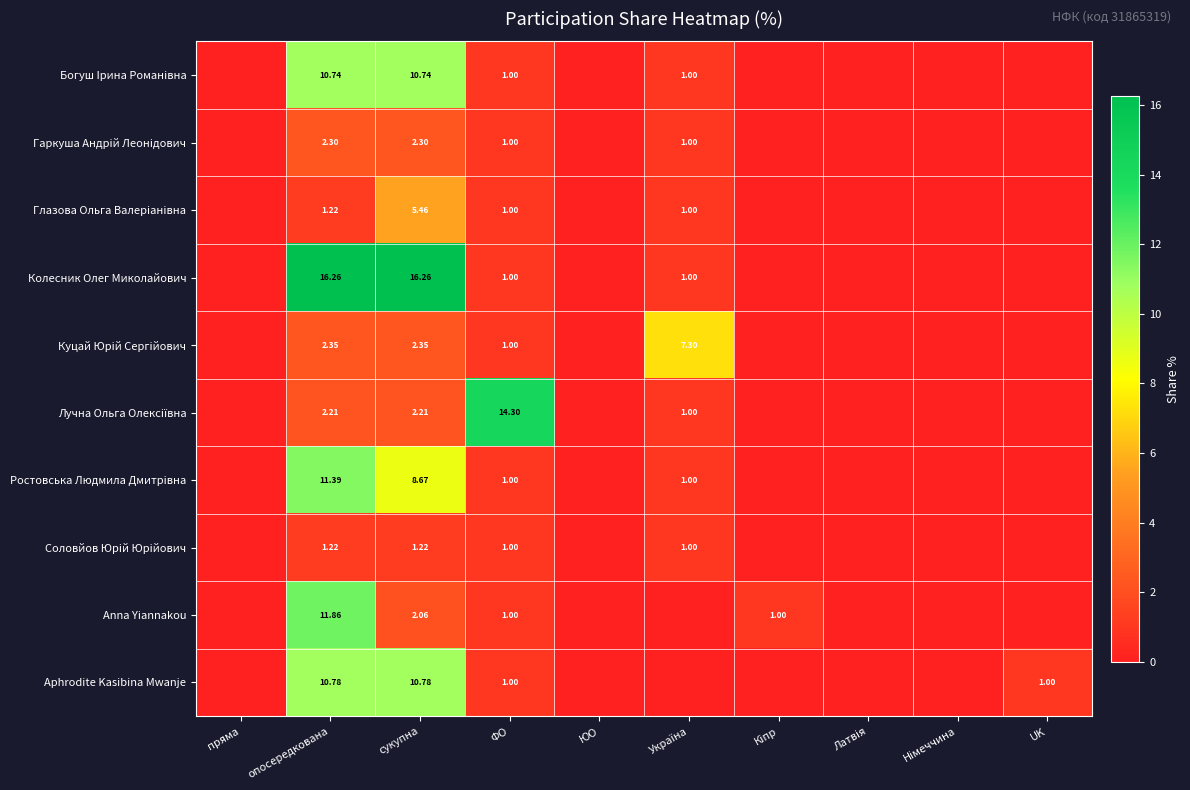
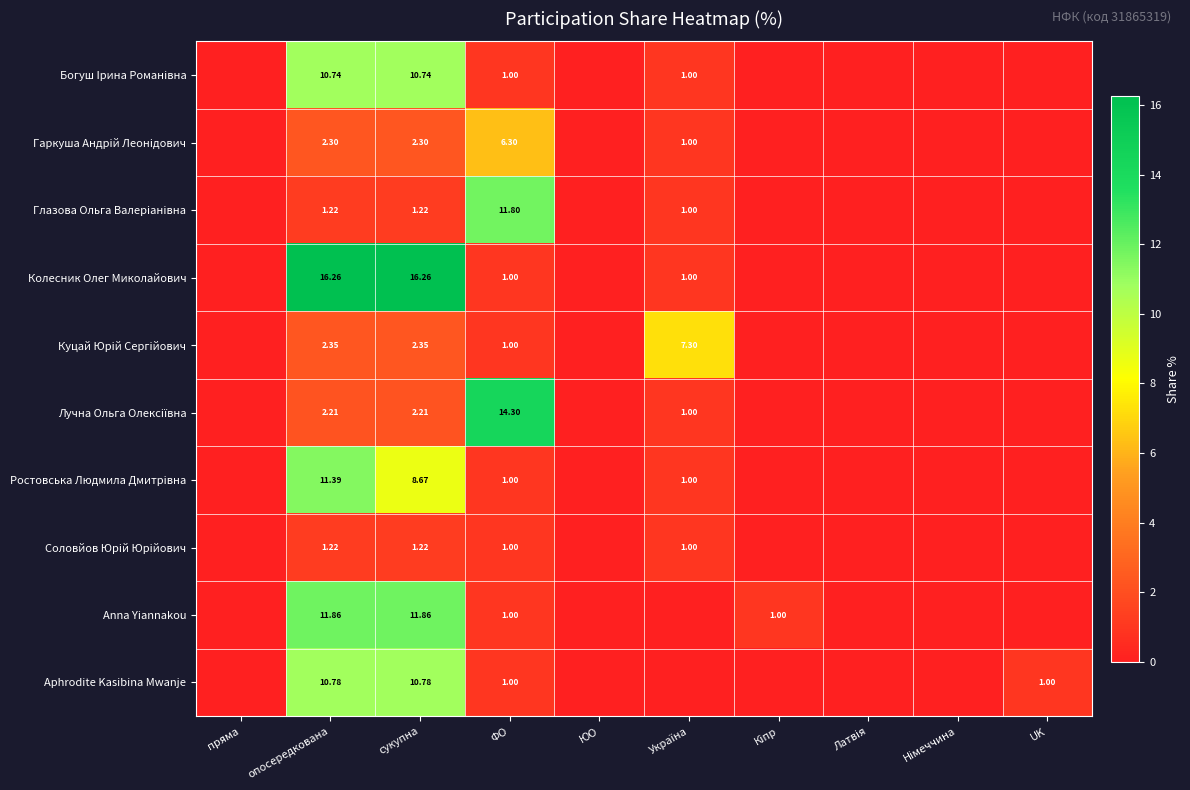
  {
    "Богуш Ірина Романівна": {
      "опосередкована": 10.74,
      "сукупна": 10.74,
      "ФО": 1.00,
      "Україна": 1.00
    },
    "Гаркуша Андрій Леонідович": {
      "опосередкована": 2.30,
      "сукупна": 2.30,
-     "ФО": 1.00,
+     "ФО": 6.30,
      "Україна": 1.00
    },
    "Глазова Ольга Валеріанівна": {
      "опосередкована": 1.22,
-     "сукупна": 5.46,
-     "ФО": 1.00,
+     "сукупна": 1.22,
+     "ФО": 11.80,
      "Україна": 1.00
    },
    "Колесник Олег Миколайович": {
      "опосередкована": 16.26,
      "сукупна": 16.26,
      "ФО": 1.00,
      "Україна": 1.00
    },
    "Куцай Юрій Сергійович": {
      "опосередкована": 2.35,
      "сукупна": 2.35,
      "ФО": 1.00,
      "Україна": 7.30
    },
    "Лучна Ольга Олексіївна": {
      "опосередкована": 2.21,
      "сукупна": 2.21,
      "ФО": 14.30,
      "Україна": 1.00
    },
    "Ростовська Людмила Дмитрівна": {
      "опосередкована": 11.39,
      "сукупна": 8.67,
      "ФО": 1.00,
      "Україна": 1.00
    },
    "Соловйов Юрій Юрійович": {
      "опосередкована": 1.22,
      "сукупна": 1.22,
      "ФО": 1.00,
      "Україна": 1.00
    },
    "Anna Yiannakou": {
      "опосередкована": 11.86,
-     "сукупна": 2.06,
+     "сукупна": 11.86,
      "ФО": 1.00,
      "Кіпр": 1.00
    },
    "Aphrodite Kasibina Mwanje": {
      "опосередкована": 10.78,
      "сукупна": 10.78,
      "ФО": 1.00,
      "UK": 1.00
    }
  }
